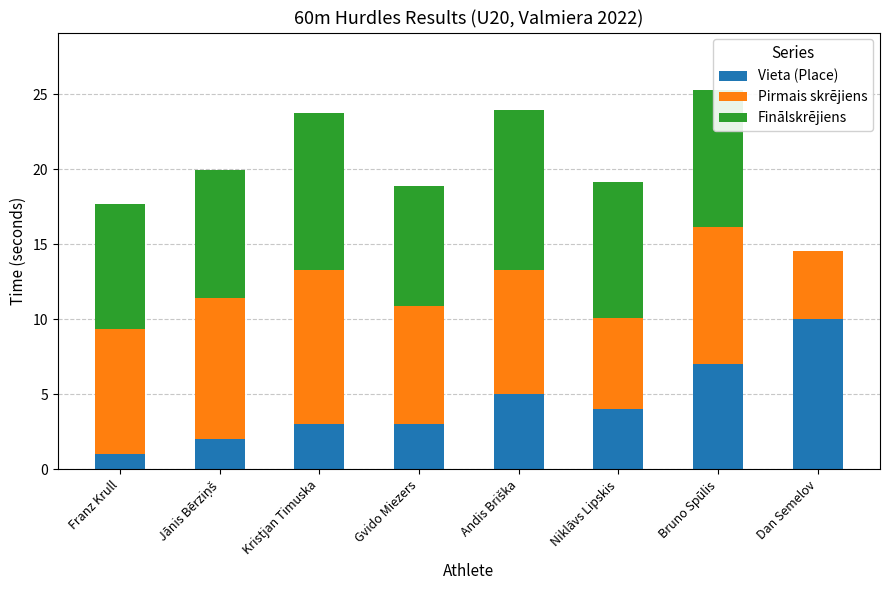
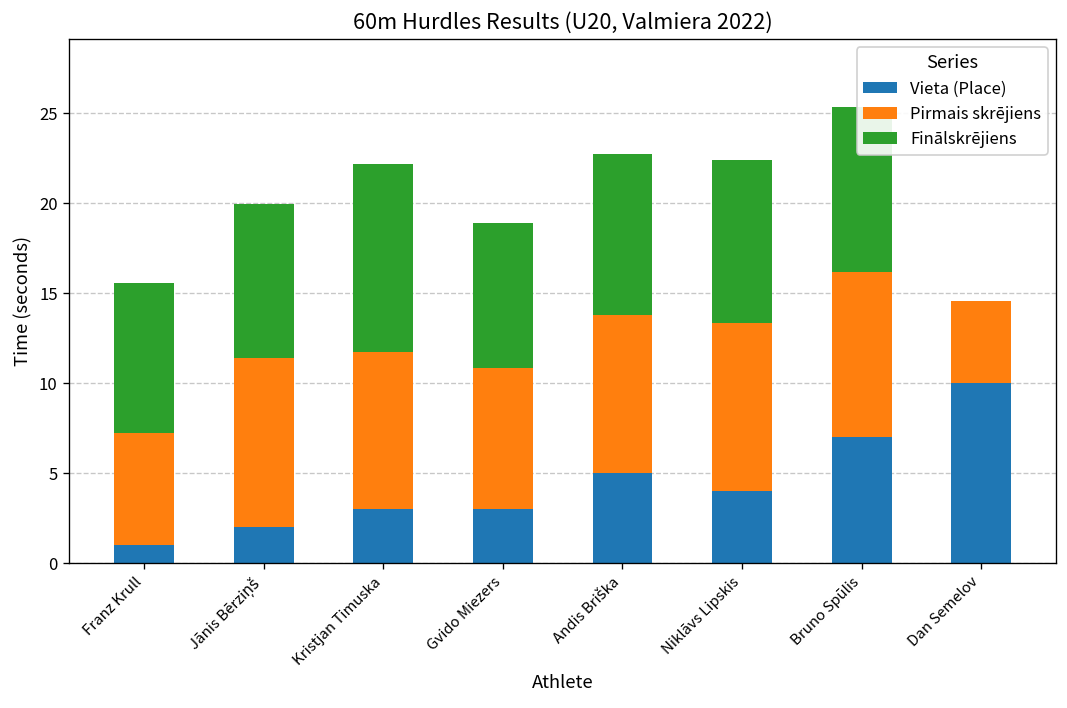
  {
    "Vieta (Place)": {
      "Franz Krull": 1.0,
      "Jānis Bērziņš": 2.0,
      "Kristjan Timuska": 3.0,
      "Gvido Miezers": 3.0,
      "Andis Briška": 5.0,
      "Niklāvs Lipskis": 4.0,
      "Bruno Spūlis": 7.0,
      "Dan Semelov": 10.0
    },
    "Pirmais skrējiens": {
-     "Franz Krull": 8.3,
+     "Franz Krull": 6.3,
      "Jānis Bērziņš": 9.4,
-     "Kristjan Timuska": 10.3,
+     "Kristjan Timuska": 8.8,
      "Gvido Miezers": 7.9,
-     "Andis Briška": 8.3,
-     "Niklāvs Lipskis": 6.1,
+     "Andis Briška": 8.8,
+     "Niklāvs Lipskis": 9.3,
      "Bruno Spūlis": 9.2,
      "Dan Semelov": 4.6
    },
    "Finālskrējiens": {
      "Franz Krull": 8.3,
      "Jānis Bērziņš": 8.5,
      "Kristjan Timuska": 10.4,
      "Gvido Miezers": 8.0,
-     "Andis Briška": 10.7,
+     "Andis Briška": 8.9,
      "Niklāvs Lipskis": 9.1,
      "Dan Semelov": 0.0
    }
  }
